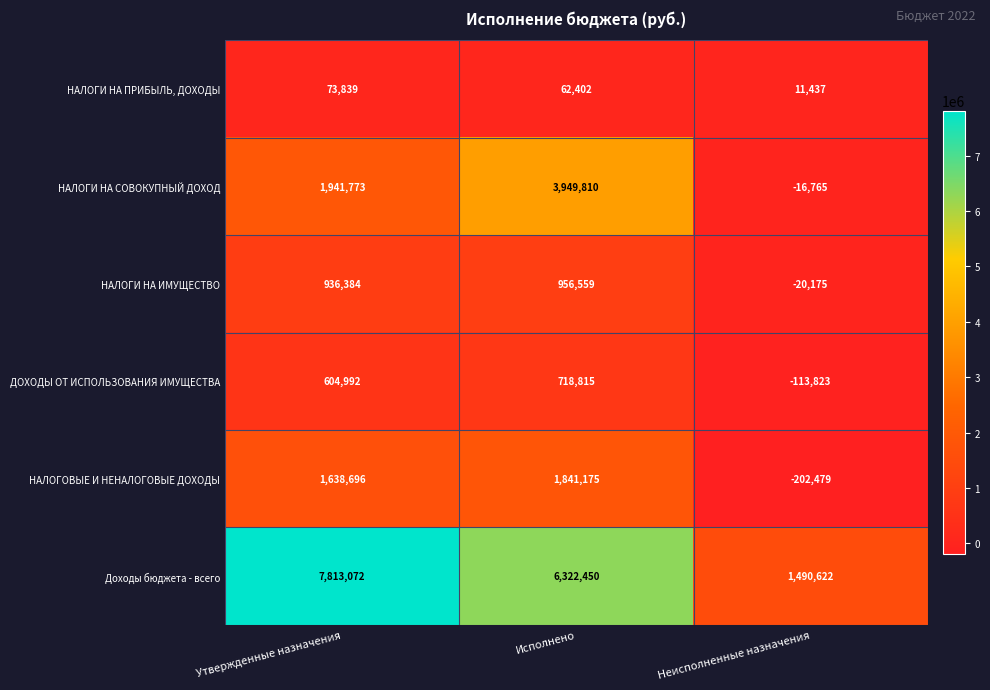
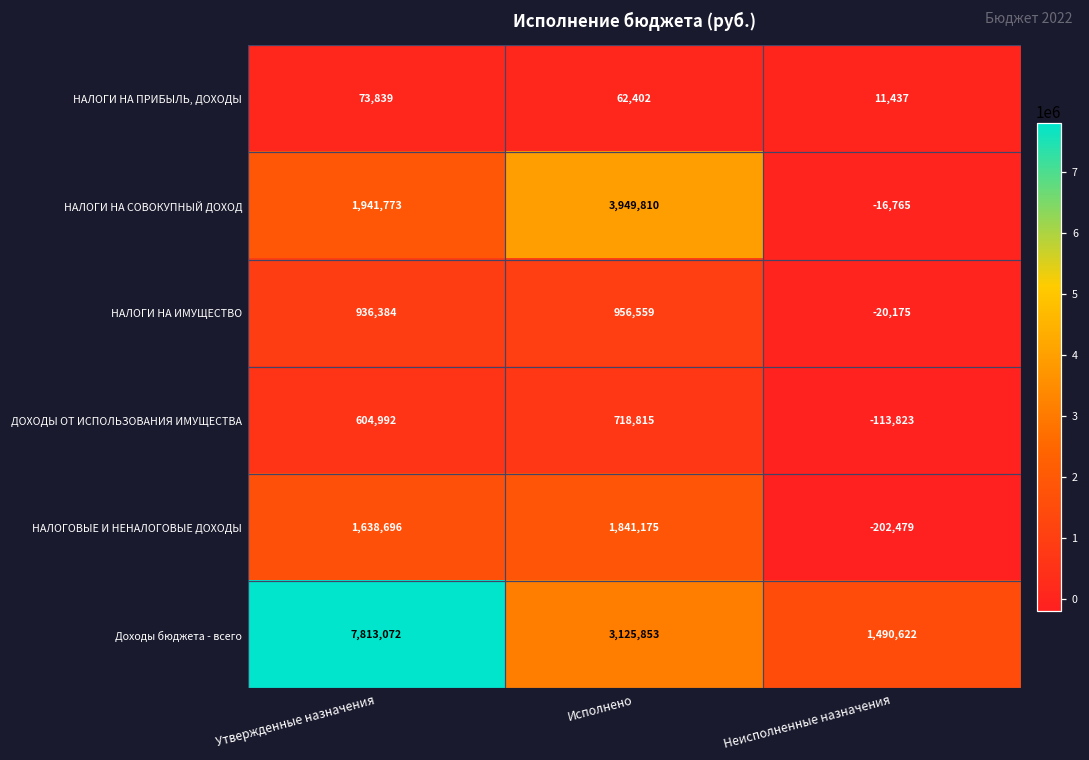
  {
    "НАЛОГИ НА ПРИБЫЛЬ, ДОХОДЫ": {
      "Утвержденные назначения": "73,839",
      "Исполнено": "62,402",
      "Неисполненные назначения": "11,437"
    },
    "НАЛОГИ НА СОВОКУПНЫЙ ДОХОД": {
      "Утвержденные назначения": "1,941,773",
      "Исполнено": "3,949,810",
      "Неисполненные назначения": "-16,765"
    },
    "НАЛОГИ НА ИМУЩЕСТВО": {
      "Утвержденные назначения": "936,384",
      "Исполнено": "956,559",
      "Неисполненные назначения": "-20,175"
    },
    "ДОХОДЫ ОТ ИСПОЛЬЗОВАНИЯ ИМУЩЕСТВА": {
      "Утвержденные назначения": "604,992",
      "Исполнено": "718,815",
      "Неисполненные назначения": "-113,823"
    },
    "НАЛОГОВЫЕ И НЕНАЛОГОВЫЕ ДОХОДЫ": {
      "Утвержденные назначения": "1,638,696",
      "Исполнено": "1,841,175",
      "Неисполненные назначения": "-202,479"
    },
    "Доходы бюджета - всего": {
      "Утвержденные назначения": "7,813,072",
-     "Исполнено": "6,322,450",
+     "Исполнено": "3,125,853",
      "Неисполненные назначения": "1,490,622"
    }
  }
